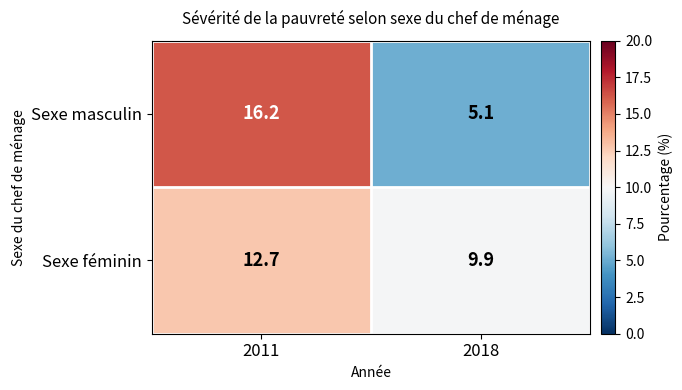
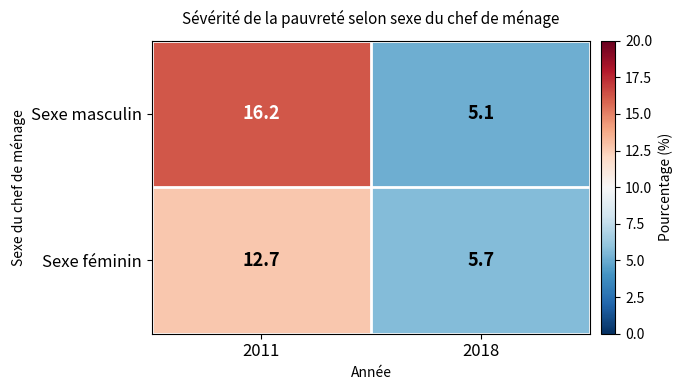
  {
    "Sexe masculin": {
      "2011": 16.2,
      "2018": 5.1
    },
    "Sexe féminin": {
      "2011": 12.7,
-     "2018": 9.9
+     "2018": 5.7
    }
  }
